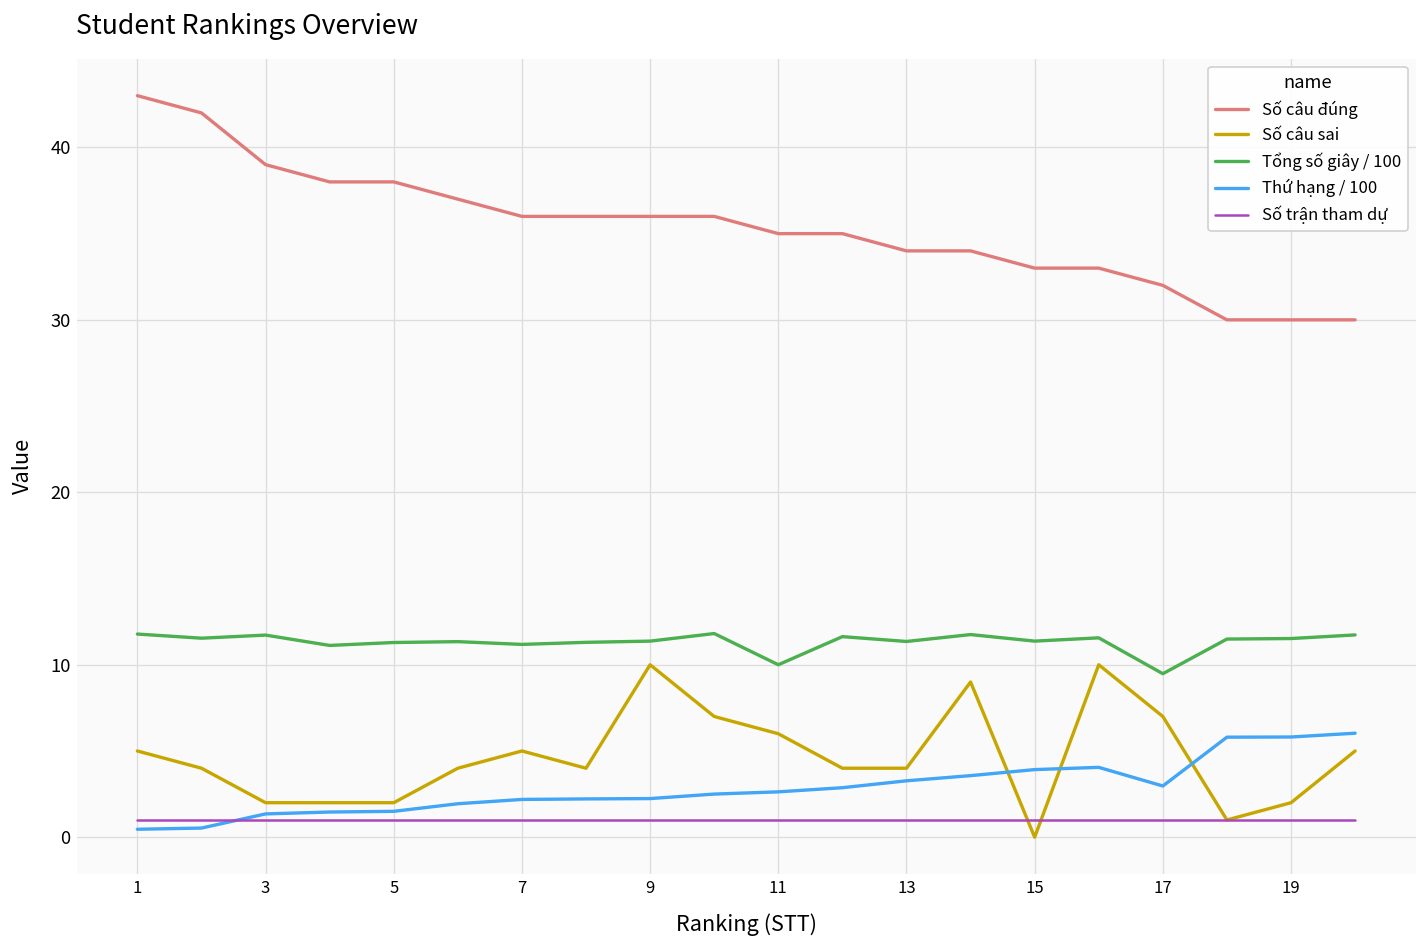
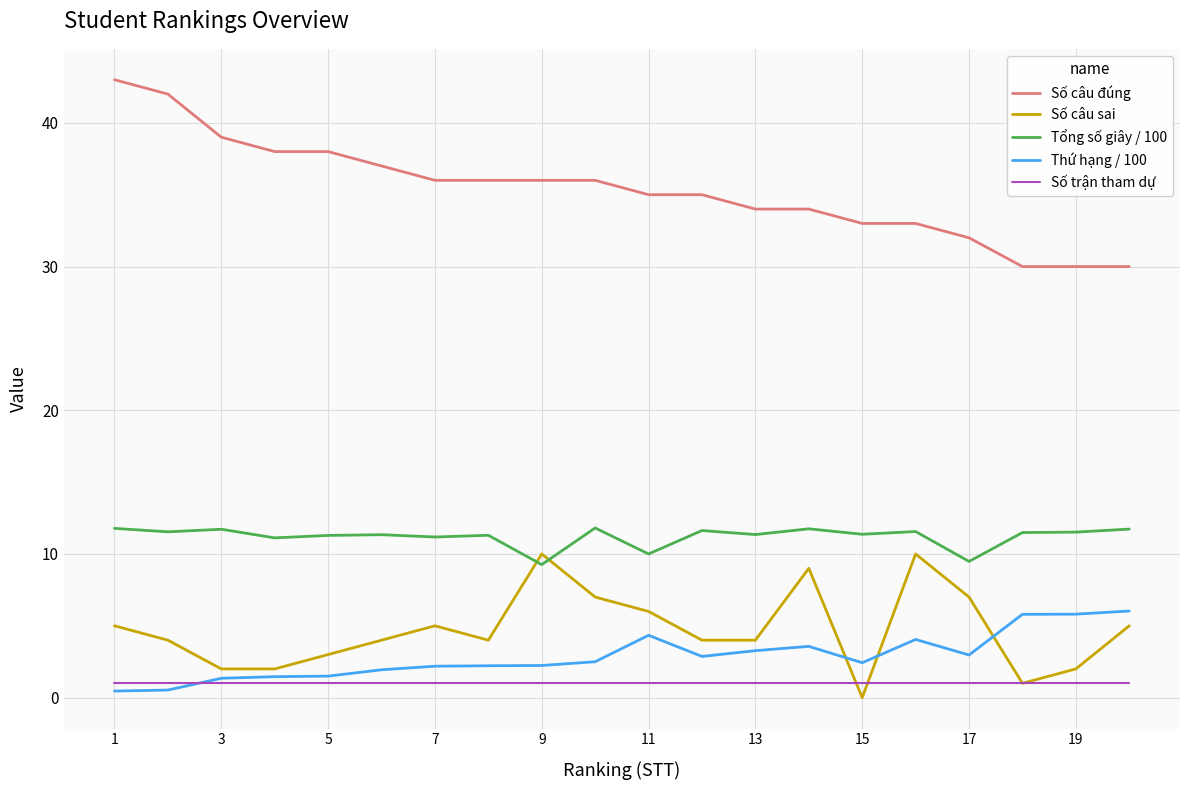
  {
    "Số câu đúng": {
      "1": 43.0,
      "3": 39.0,
      "5": 38.0,
      "7": 36.0,
      "9": 36.0,
      "11": 35.0,
      "13": 34.0,
      "15": 33.0,
      "17": 32.0,
      "19": 30.0
    },
    "Số câu sai": {
      "1": 5,
      "3": 2,
-     "5": 2,
+     "5": 3,
      "7": 5,
      "9": 10,
      "11": 6,
      "13": 4,
      "15": 0,
      "17": 7,
      "19": 2
    },
    "Tổng số giây / 100": {
      "1": 11.8,
      "3": 11.7,
      "5": 11.3,
      "7": 11.2,
-     "9": 11.4,
+     "9": 9.3,
      "11": 10.0,
      "13": 11.4,
      "15": 11.4,
      "17": 9.5,
      "19": 11.5
    },
    "Thứ hạng / 100": {
      "1": 0.5,
      "3": 1.4,
      "5": 1.5,
      "7": 2.2,
      "9": 2.2,
-     "11": 2.6,
+     "11": 4.3,
      "13": 3.3,
-     "15": 3.9,
+     "15": 2.4,
      "17": 3.0,
      "19": 5.8
    },
    "Số trận tham dự": {
      "1": 1.0,
      "3": 1.0,
      "5": 1.0,
      "7": 1.0,
      "9": 1.0,
      "11": 1.0,
      "13": 1.0,
      "15": 1.0,
      "17": 1.0,
      "19": 1.0
    }
  }
